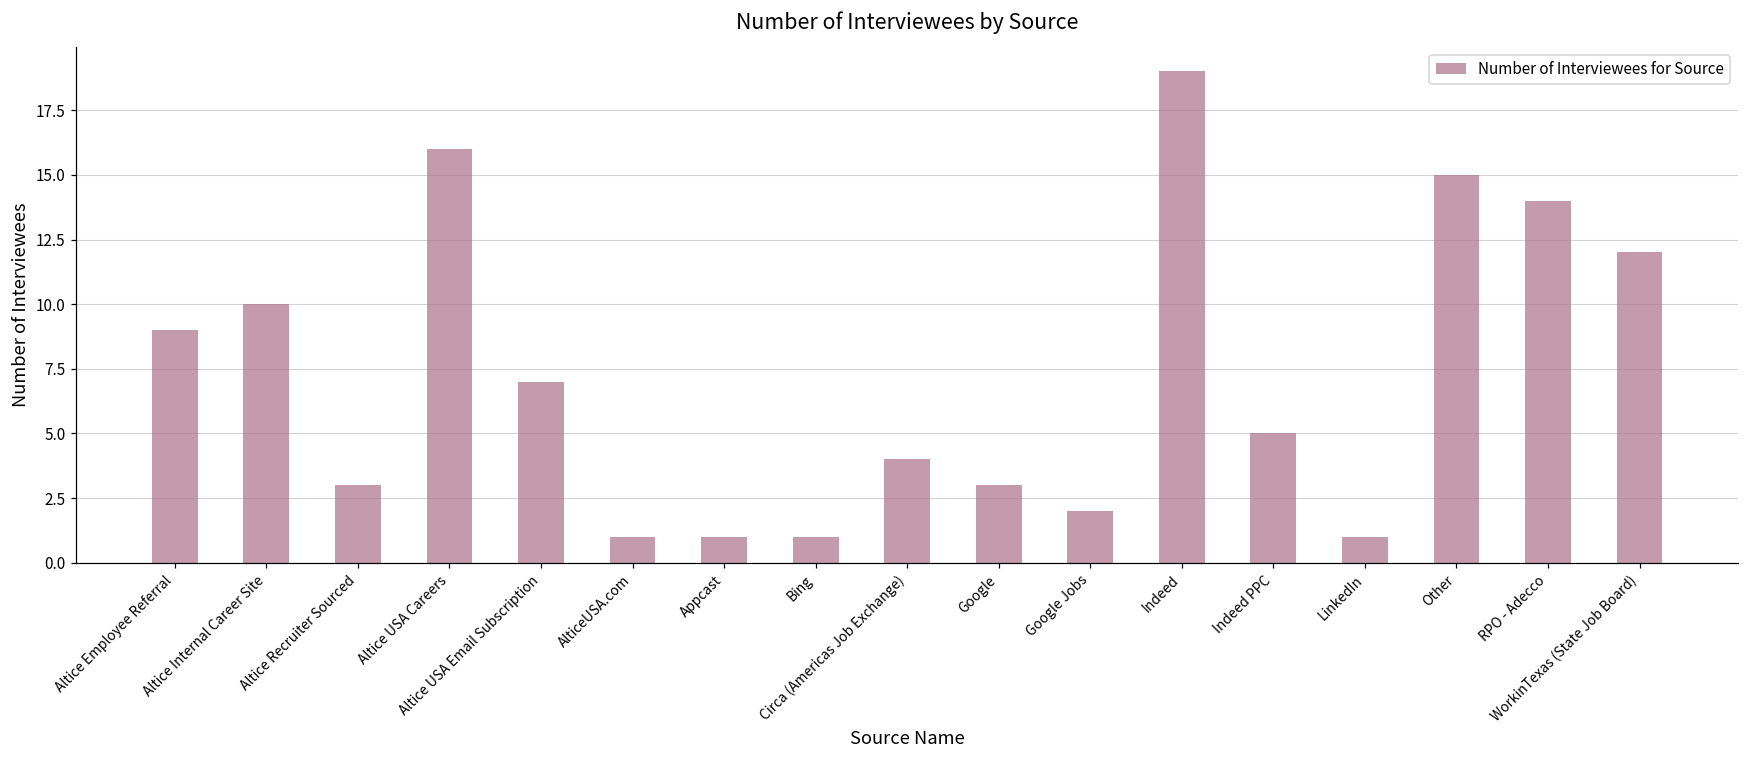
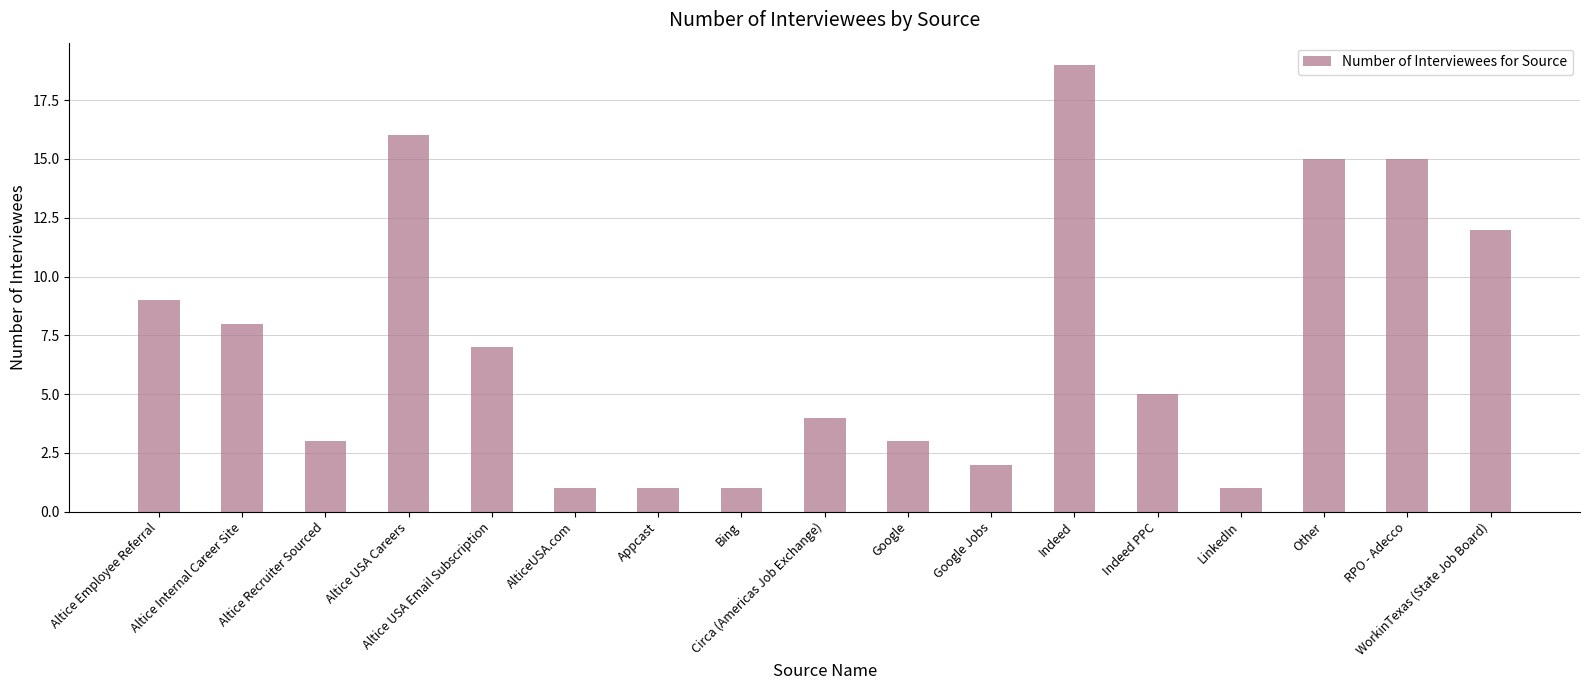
  {
    "Altice Employee Referral": 9,
-   "Altice Internal Career Site": 10,
+   "Altice Internal Career Site": 8,
    "Altice Recruiter Sourced": 3,
    "Altice USA Careers": 16,
    "Altice USA Email Subscription": 7,
    "AlticeUSA.com": 1,
    "Appcast": 1,
    "Bing": 1,
    "Circa (Americas Job Exchange)": 4,
    "Google": 3,
    "Google Jobs": 2,
    "Indeed": 19,
    "Indeed PPC": 5,
    "LinkedIn": 1,
    "Other": 15,
-   "RPO - Adecco": 14,
+   "RPO - Adecco": 15,
    "WorkinTexas (State Job Board)": 12
  }
